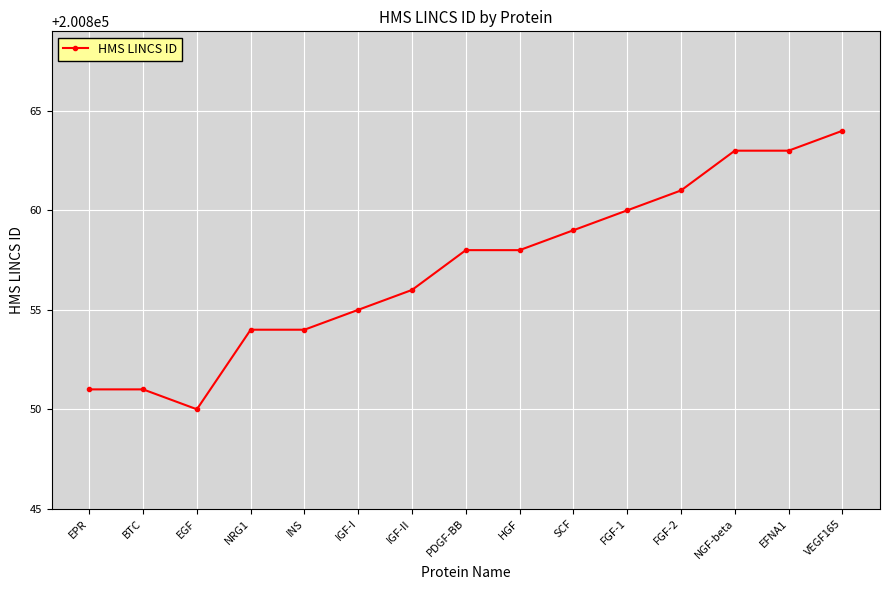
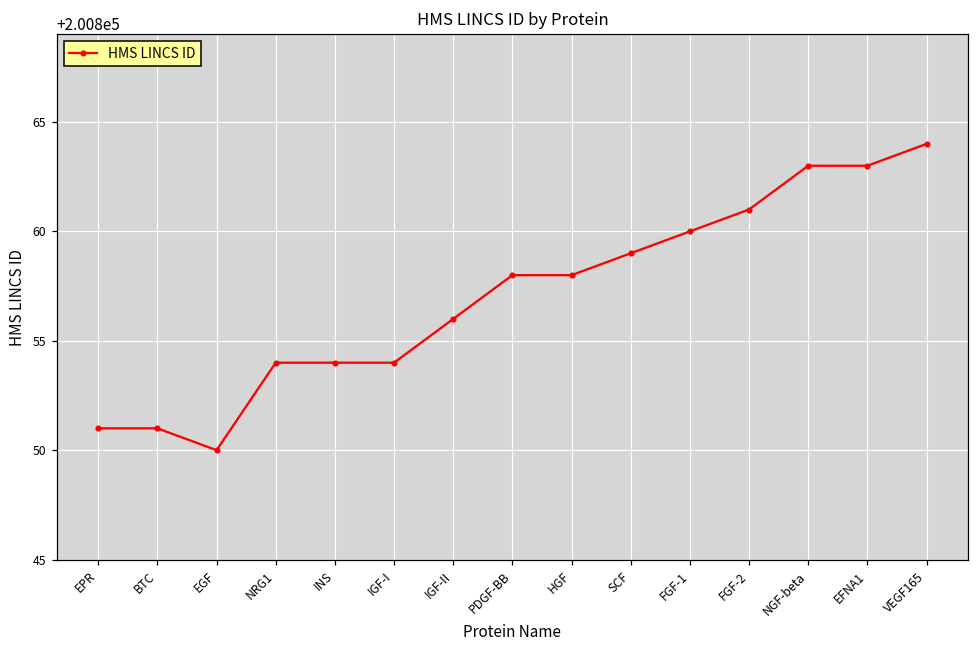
  {
    "EPR": 200851,
    "BTC": 200851,
    "EGF": 200850,
    "NRG1": 200854,
    "INS": 200854,
-   "IGF-I": 200855,
+   "IGF-I": 200854,
    "IGF-II": 200856,
    "PDGF-BB": 200858,
    "HGF": 200858,
    "SCF": 200859,
    "FGF-1": 200860,
    "FGF-2": 200861,
    "NGF-beta": 200863,
    "EFNA1": 200863,
    "VEGF165": 200864
  }
